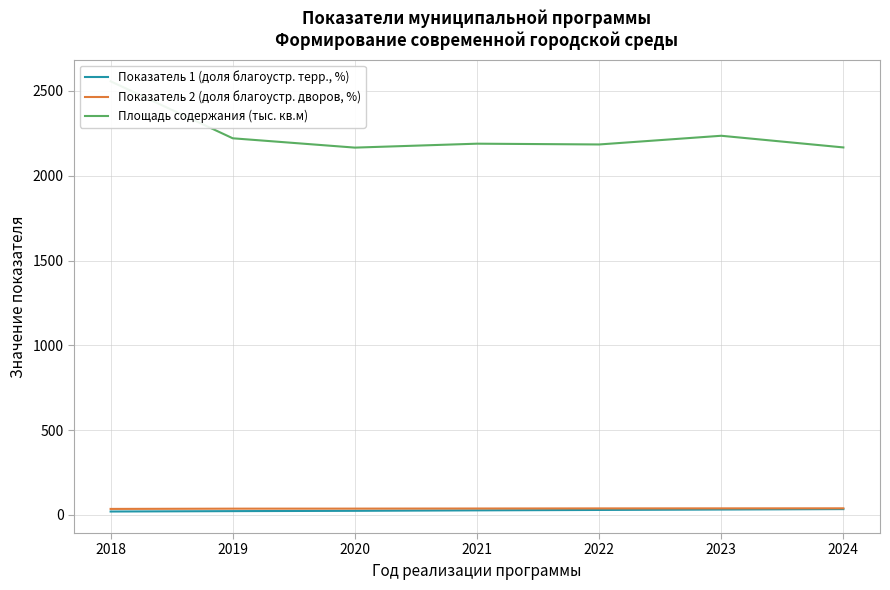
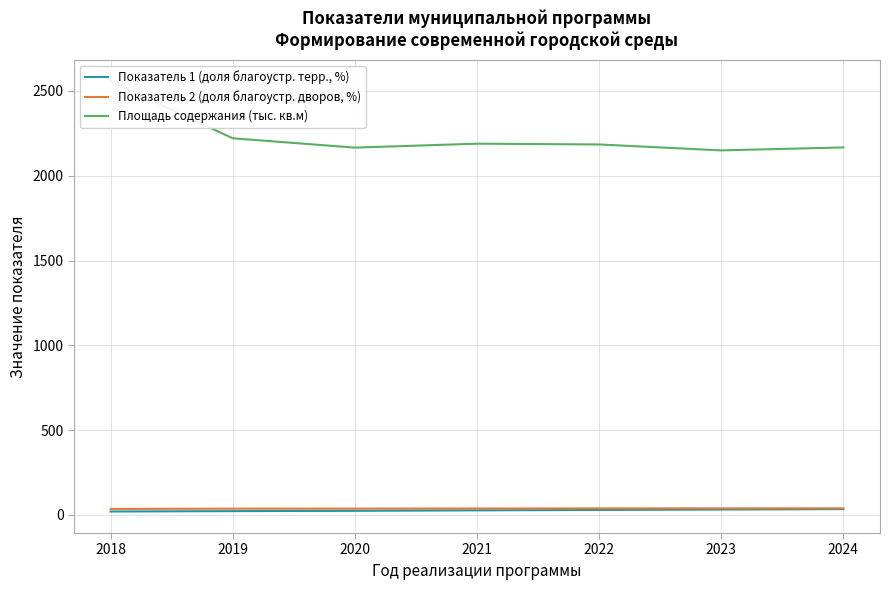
  {
    "Показатель 1 (доля благоустр. терр., %)": {
      "2018": 20
    },
    "Показатель 2 (доля благоустр. дворов, %)": {
      "2018": 40
    },
    "Площадь содержания (тыс. кв.м)": {
      "2019": 2220,
      "2020": 2170,
      "2021": 2190,
      "2022": 2180,
-     "2023": 2240,
+     "2023": 2150,
      "2024": 2170
    }
  }
